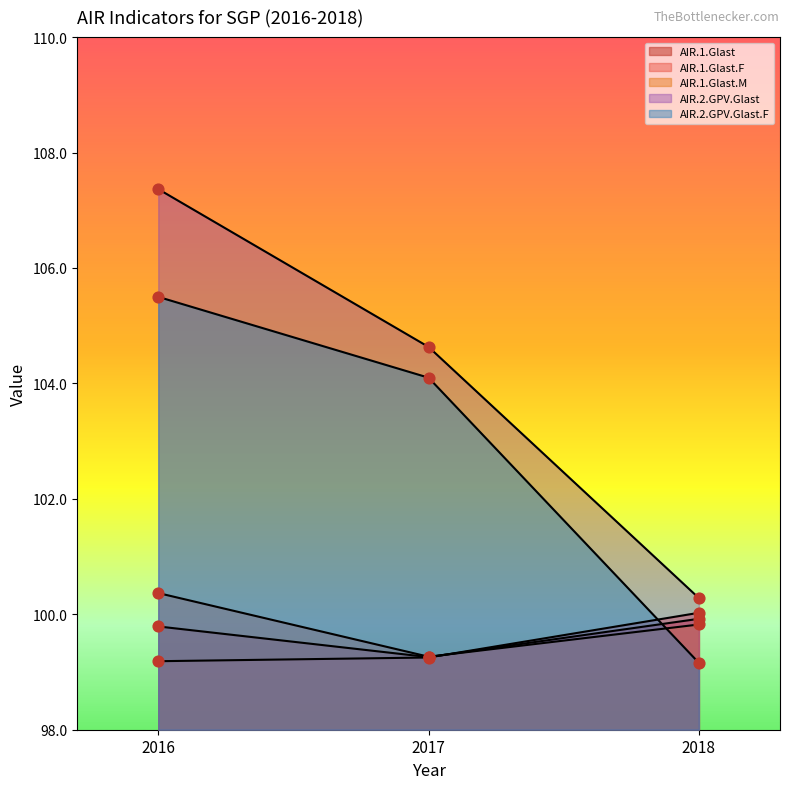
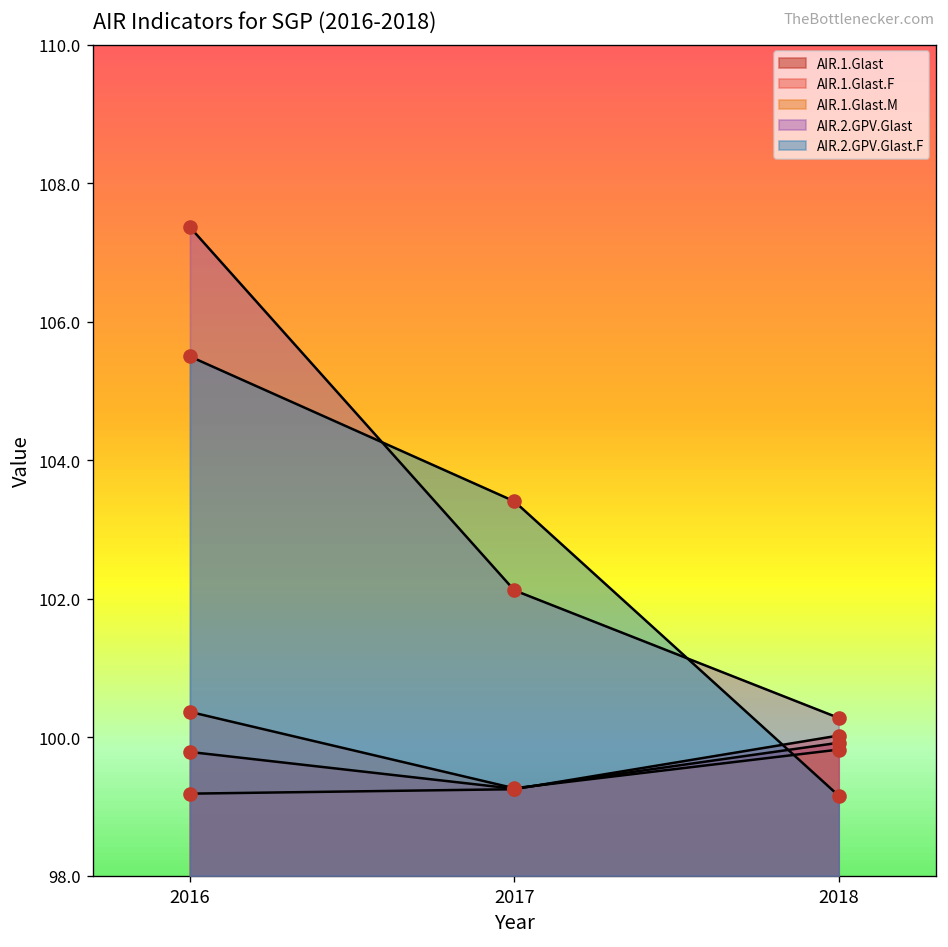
  {
    "AIR.2.GPV.Glast": {
      "2016": 107.4,
-     "2017": 104.6,
+     "2017": 102.1,
      "2018": 100.3
    },
    "AIR.2.GPV.Glast.F": {
      "2016": 105.5,
-     "2017": 104.1,
+     "2017": 103.4,
      "2018": 99.2
    }
  }
